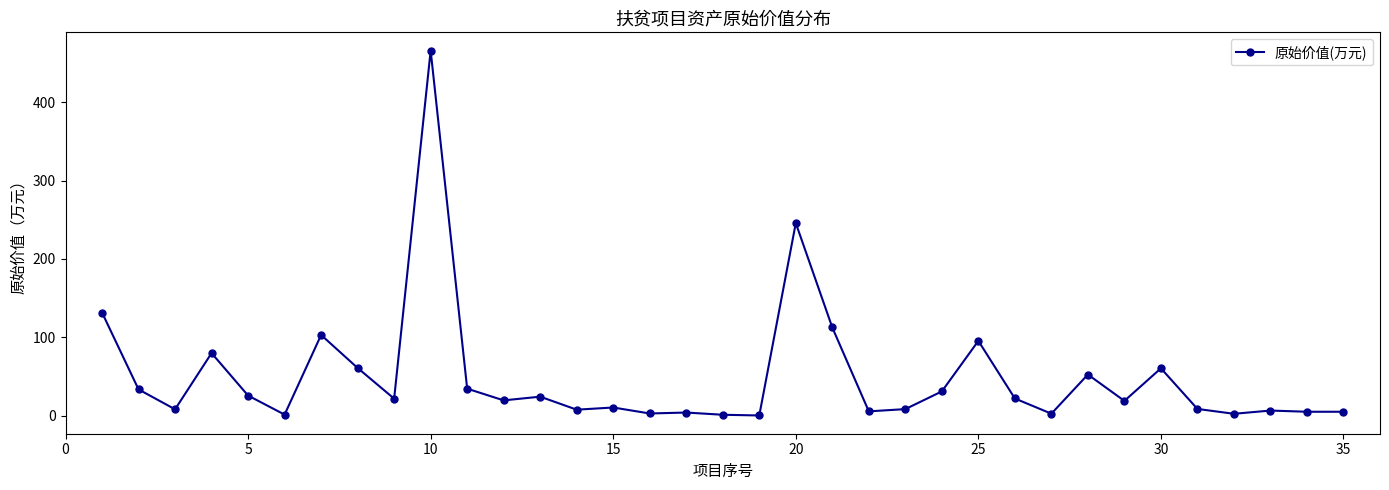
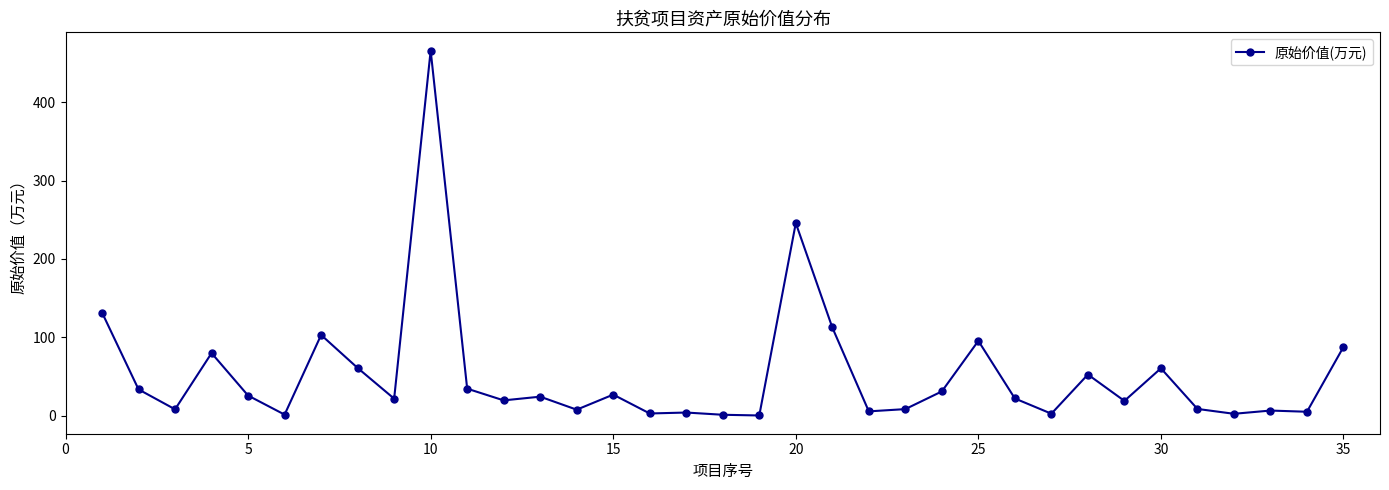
  {
    "5": 30,
    "10": 470,
-   "15": 10,
+   "15": 30,
    "20": 250,
    "25": 100,
    "30": 60,
-   "35": 10
+   "35": 90
  }
